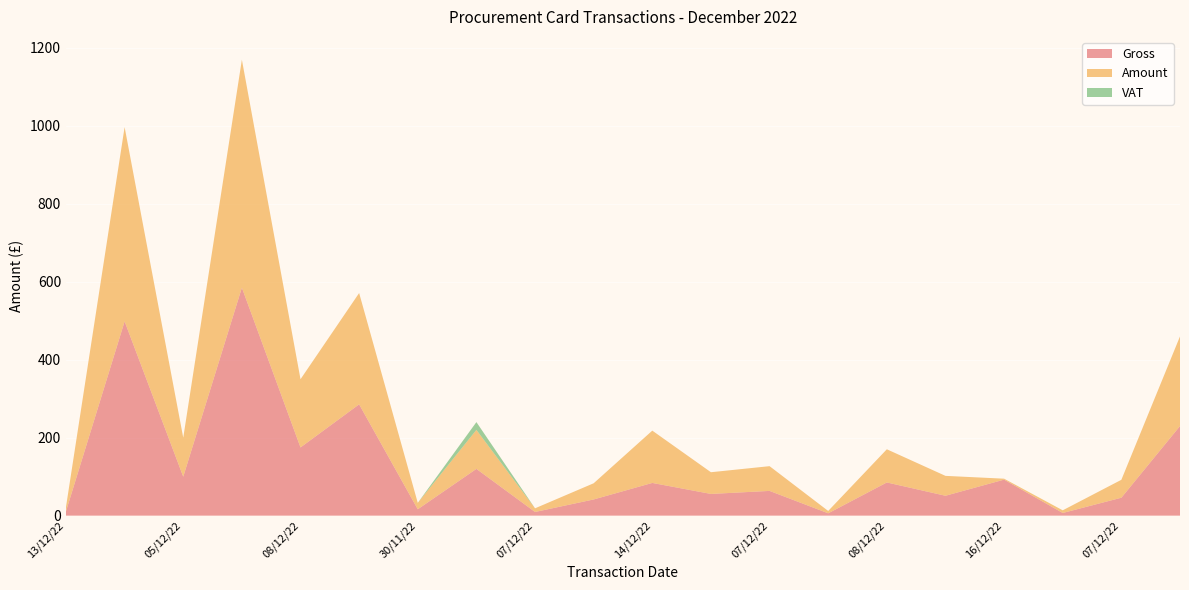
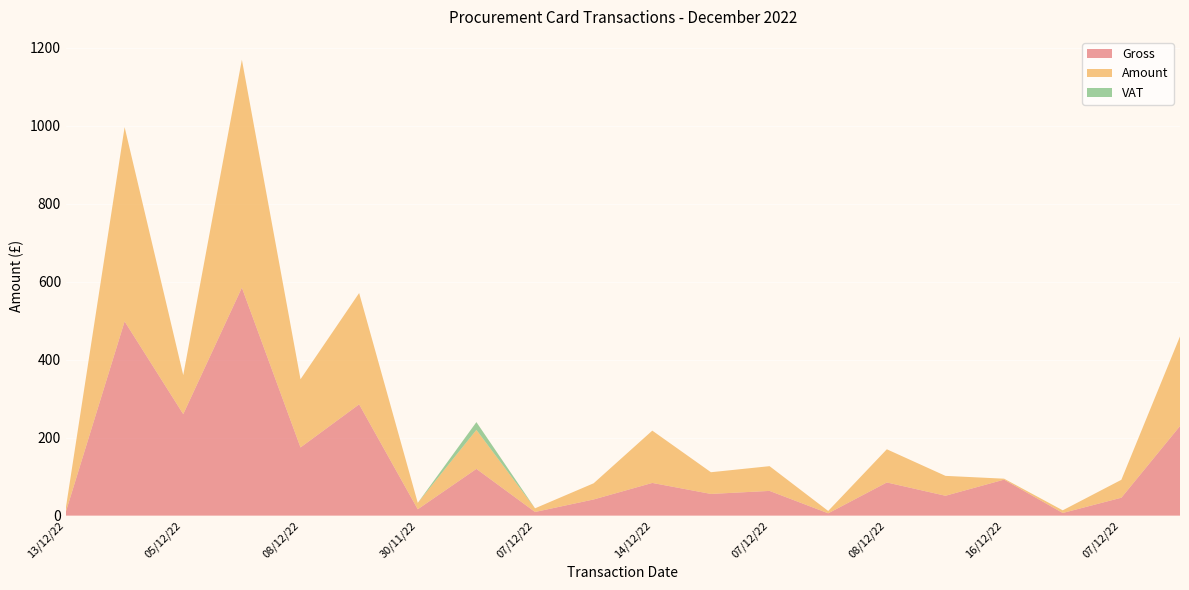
  {
    "Gross": {
-     "05/12/22": 100,
+     "05/12/22": 260,
      "14/12/22": 80
    }
  }
